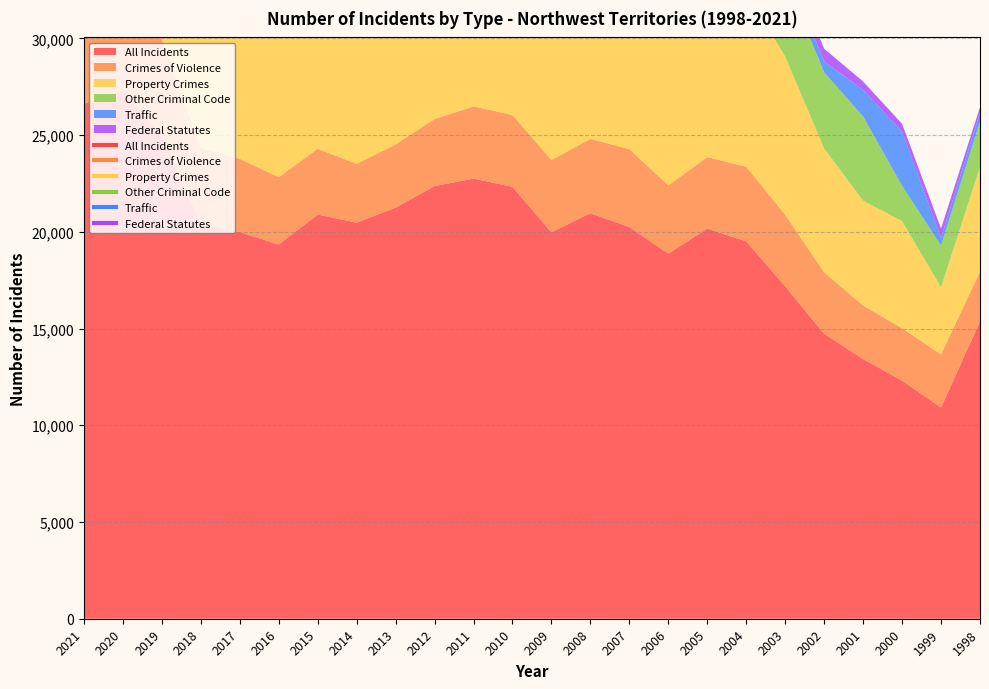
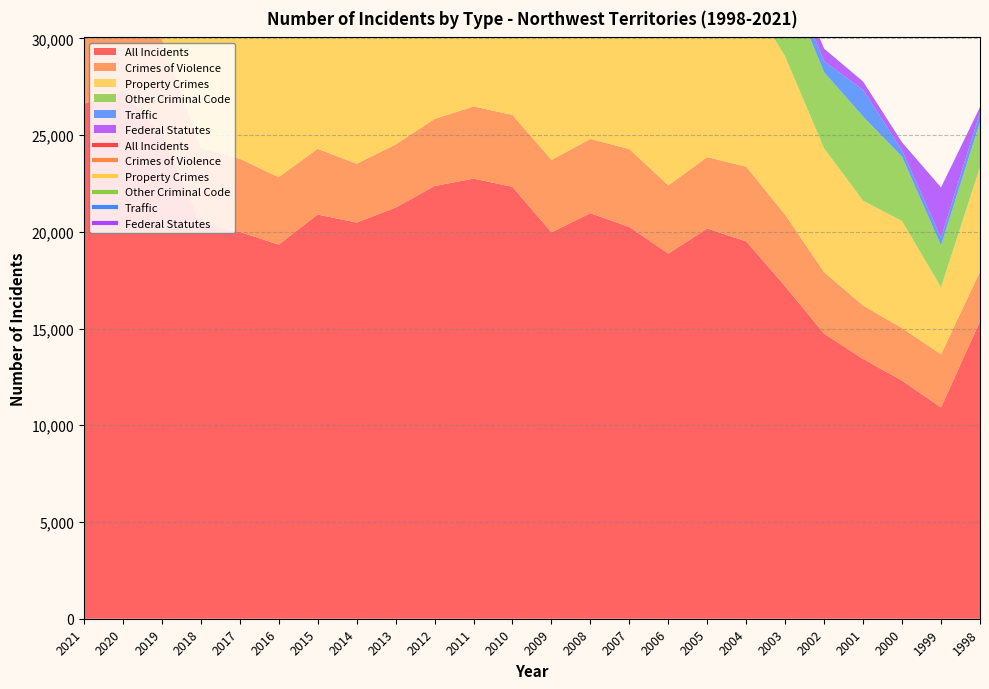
  {
    "All Incidents": {
      "2021": "26,600",
      "2017": "20,000",
      "2016": "19,300",
      "2015": "20,900",
      "2014": "20,500",
      "2013": "21,300",
      "2012": "22,400",
      "2011": "22,800",
      "2010": "22,300",
      "2009": "20,000",
      "2008": "21,000",
      "2007": "20,300",
      "2006": "18,900",
      "2005": "20,200",
      "2004": "19,500",
      "2003": "17,200",
      "2002": "14,700",
      "2001": "13,400",
      "2000": "12,300",
      "1999": "10,900",
      "1998": "15,400"
    },
    "Crimes of Violence": {
      "2019": "5,000",
      "2017": "3,800",
      "2016": "3,500",
      "2015": "3,400",
      "2014": "3,000",
      "2013": "3,300",
      "2012": "3,500",
      "2011": "3,700",
      "2010": "3,700",
      "2009": "3,700",
      "2008": "3,800",
      "2007": "4,000",
      "2006": "3,500",
      "2005": "3,700",
      "2004": "3,900",
      "2003": "3,700",
      "2002": "3,200",
      "2001": "2,800",
      "2000": "2,700",
      "1999": "2,700",
      "1998": "2,600"
    },
    "Property Crimes": {
      "2003": "8,200",
      "2002": "6,400",
      "2001": "5,400",
      "2000": "5,500",
      "1999": "3,500",
      "1998": "5,400"
    },
    "Other Criminal Code": {
      "2002": "3,900",
      "2001": "4,400",
-     "2000": "1,800",
+     "2000": "3,300",
      "1999": "2,200",
      "1998": "2,300"
    },
    "Traffic": {
      "2002": "600",
      "2001": "1,400",
-     "2000": "2,800",
+     "2000": "300",
      "1999": "400",
      "1998": "500"
    },
    "Federal Statutes": {
      "2002": "700",
      "2001": "400",
      "2000": "400",
-     "1999": "500",
+     "1999": "2,600",
      "1998": "300"
    }
  }
